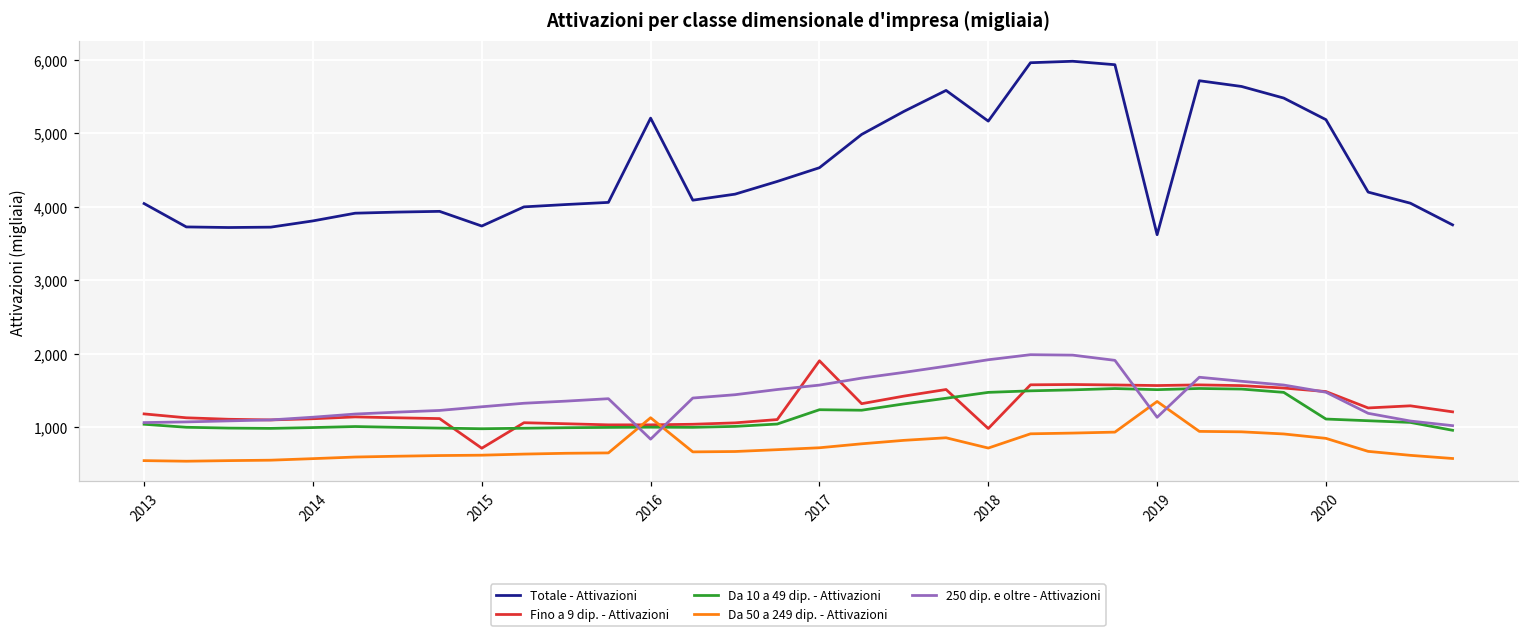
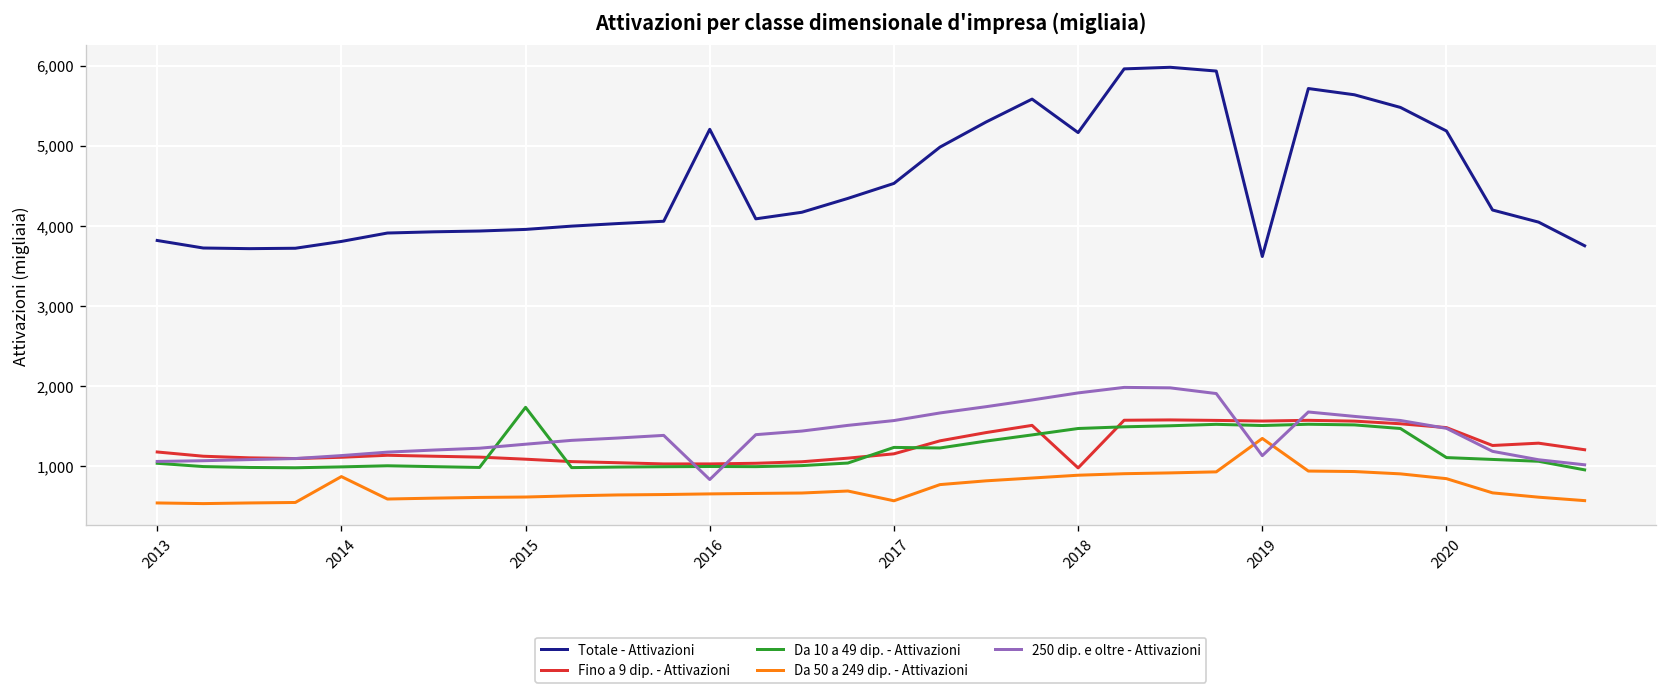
  {
    "Totale - Attivazioni": {
-     "2013": "4,000",
+     "2013": "3,800",
      "2014": "3,800",
-     "2015": "3,700",
+     "2015": "4,000",
      "2016": "5,200",
      "2017": "4,500",
      "2018": "5,200",
      "2019": "3,600",
      "2020": "5,200"
    },
    "Fino a 9 dip. - Attivazioni": {
      "2013": "1,200",
-     "2015": "700",
-     "2017": "1,900",
+     "2015": "1,100",
+     "2017": "1,200",
      "2018": "1,000",
      "2019": "1,600"
    },
    "Da 10 a 49 dip. - Attivazioni": {
      "2014": "1,000",
-     "2015": "1,000",
+     "2015": "1,700",
      "2017": "1,200",
      "2018": "1,500",
      "2019": "1,500",
      "2020": "1,100"
    },
    "Da 50 a 249 dip. - Attivazioni": {
      "2013": "500",
-     "2014": "600",
+     "2014": "900",
      "2015": "600",
-     "2016": "1,100",
-     "2017": "700",
-     "2018": "700",
+     "2016": "700",
+     "2017": "600",
+     "2018": "900",
      "2019": "1,300",
      "2020": "800"
    },
    "250 dip. e oltre - Attivazioni": {
      "2015": "1,300",
      "2016": "800",
      "2017": "1,600",
      "2018": "1,900",
      "2019": "1,100"
    }
  }
